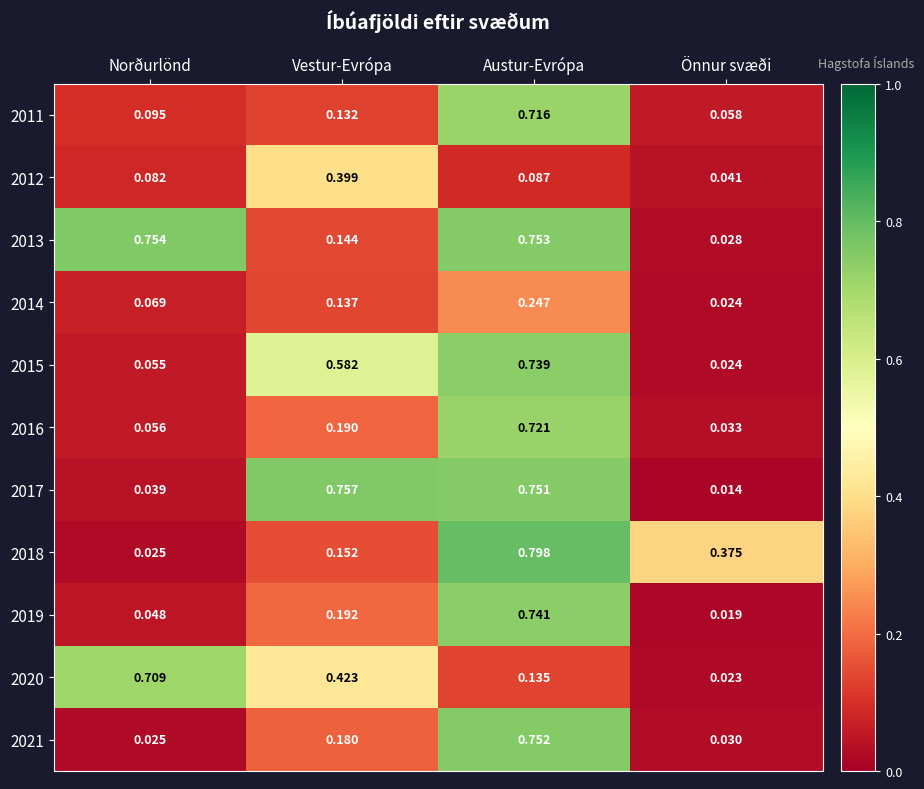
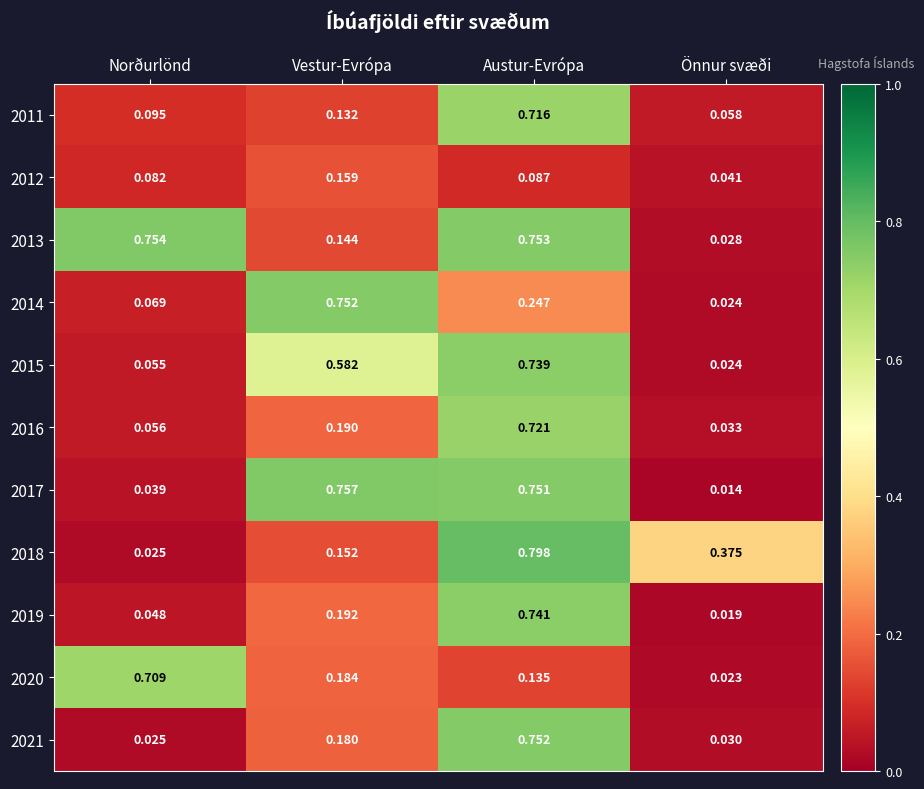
  {
    "2011": {
      "Norðurlönd": 0.095,
      "Vestur-Evrópa": 0.132,
      "Austur-Evrópa": 0.716,
      "Önnur svæði": 0.058
    },
    "2012": {
      "Norðurlönd": 0.082,
-     "Vestur-Evrópa": 0.399,
+     "Vestur-Evrópa": 0.159,
      "Austur-Evrópa": 0.087,
      "Önnur svæði": 0.041
    },
    "2013": {
      "Norðurlönd": 0.754,
      "Vestur-Evrópa": 0.144,
      "Austur-Evrópa": 0.753,
      "Önnur svæði": 0.028
    },
    "2014": {
      "Norðurlönd": 0.069,
-     "Vestur-Evrópa": 0.137,
+     "Vestur-Evrópa": 0.752,
      "Austur-Evrópa": 0.247,
      "Önnur svæði": 0.024
    },
    "2015": {
      "Norðurlönd": 0.055,
      "Vestur-Evrópa": 0.582,
      "Austur-Evrópa": 0.739,
      "Önnur svæði": 0.024
    },
    "2016": {
      "Norðurlönd": 0.056,
      "Vestur-Evrópa": 0.190,
      "Austur-Evrópa": 0.721,
      "Önnur svæði": 0.033
    },
    "2017": {
      "Norðurlönd": 0.039,
      "Vestur-Evrópa": 0.757,
      "Austur-Evrópa": 0.751,
      "Önnur svæði": 0.014
    },
    "2018": {
      "Norðurlönd": 0.025,
      "Vestur-Evrópa": 0.152,
      "Austur-Evrópa": 0.798,
      "Önnur svæði": 0.375
    },
    "2019": {
      "Norðurlönd": 0.048,
      "Vestur-Evrópa": 0.192,
      "Austur-Evrópa": 0.741,
      "Önnur svæði": 0.019
    },
    "2020": {
      "Norðurlönd": 0.709,
-     "Vestur-Evrópa": 0.423,
+     "Vestur-Evrópa": 0.184,
      "Austur-Evrópa": 0.135,
      "Önnur svæði": 0.023
    },
    "2021": {
      "Norðurlönd": 0.025,
      "Vestur-Evrópa": 0.180,
      "Austur-Evrópa": 0.752,
      "Önnur svæði": 0.030
    }
  }
